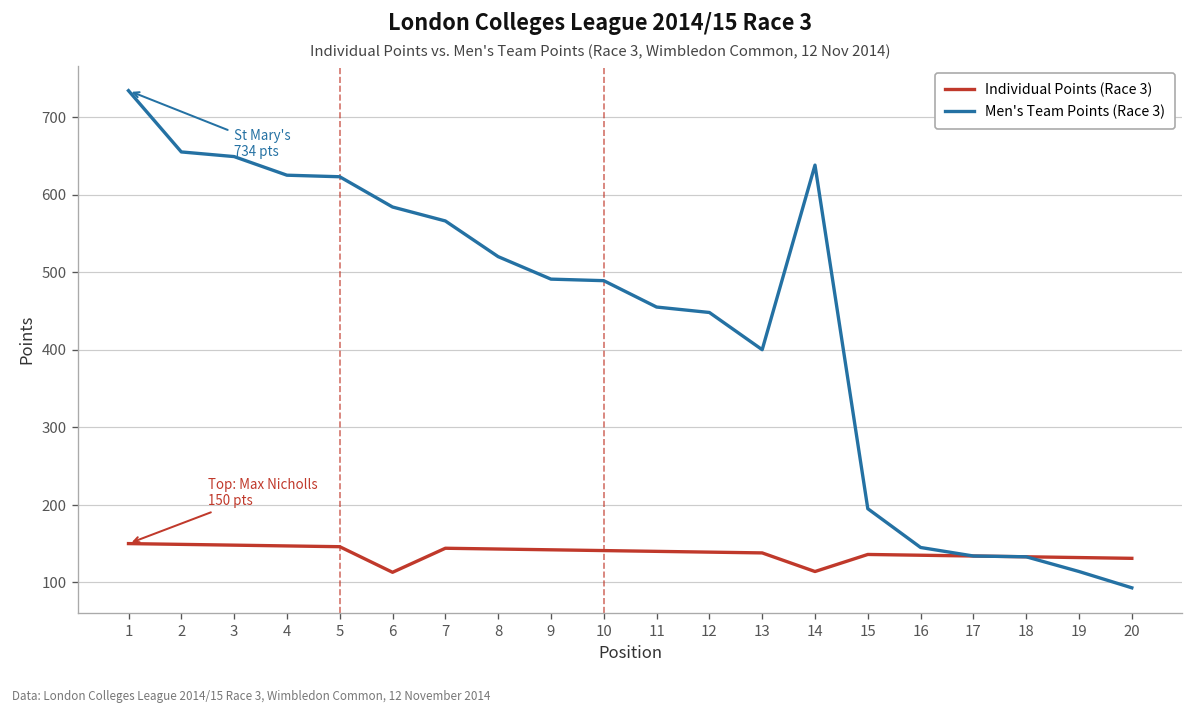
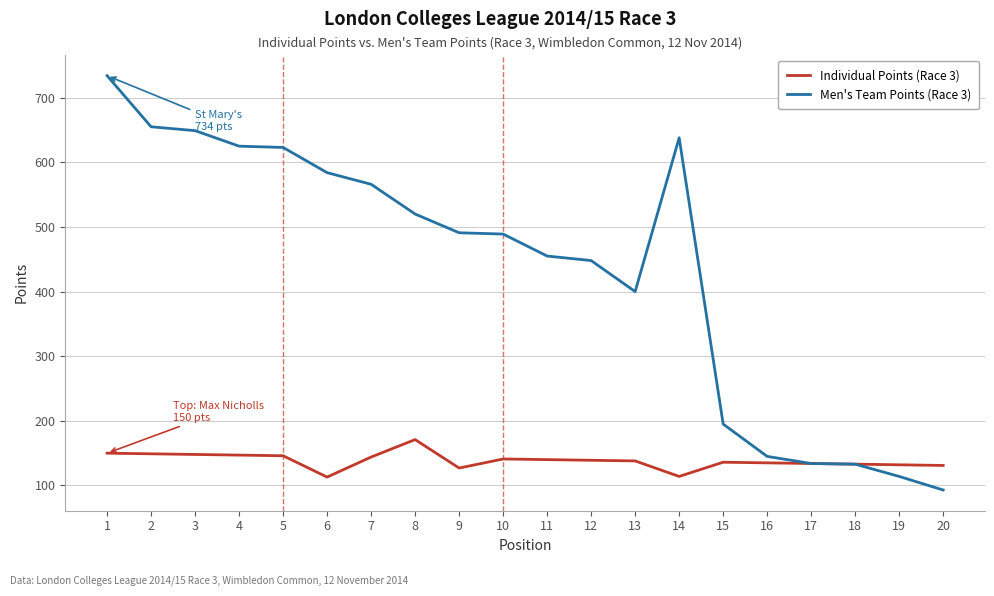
  {
    "Individual Points (Race 3)": {
      "1": 150,
      "3": 150,
      "4": 150,
      "5": 150,
      "6": 110,
      "7": 140,
-     "8": 140,
-     "9": 140,
+     "8": 170,
+     "9": 130,
      "10": 140,
      "11": 140,
      "12": 140,
      "13": 140,
      "14": 110,
      "15": 140,
      "16": 140,
      "19": 130,
      "20": 130
    },
    "Men's Team Points (Race 3)": {
      "1": 730,
      "4": 630,
      "5": 620,
      "6": 580,
      "7": 570,
      "8": 520,
      "9": 490,
      "10": 490,
      "11": 460,
      "12": 450,
      "13": 400,
      "14": 640,
      "15": 200,
      "16": 150,
      "19": 110,
      "20": 90
    }
  }
